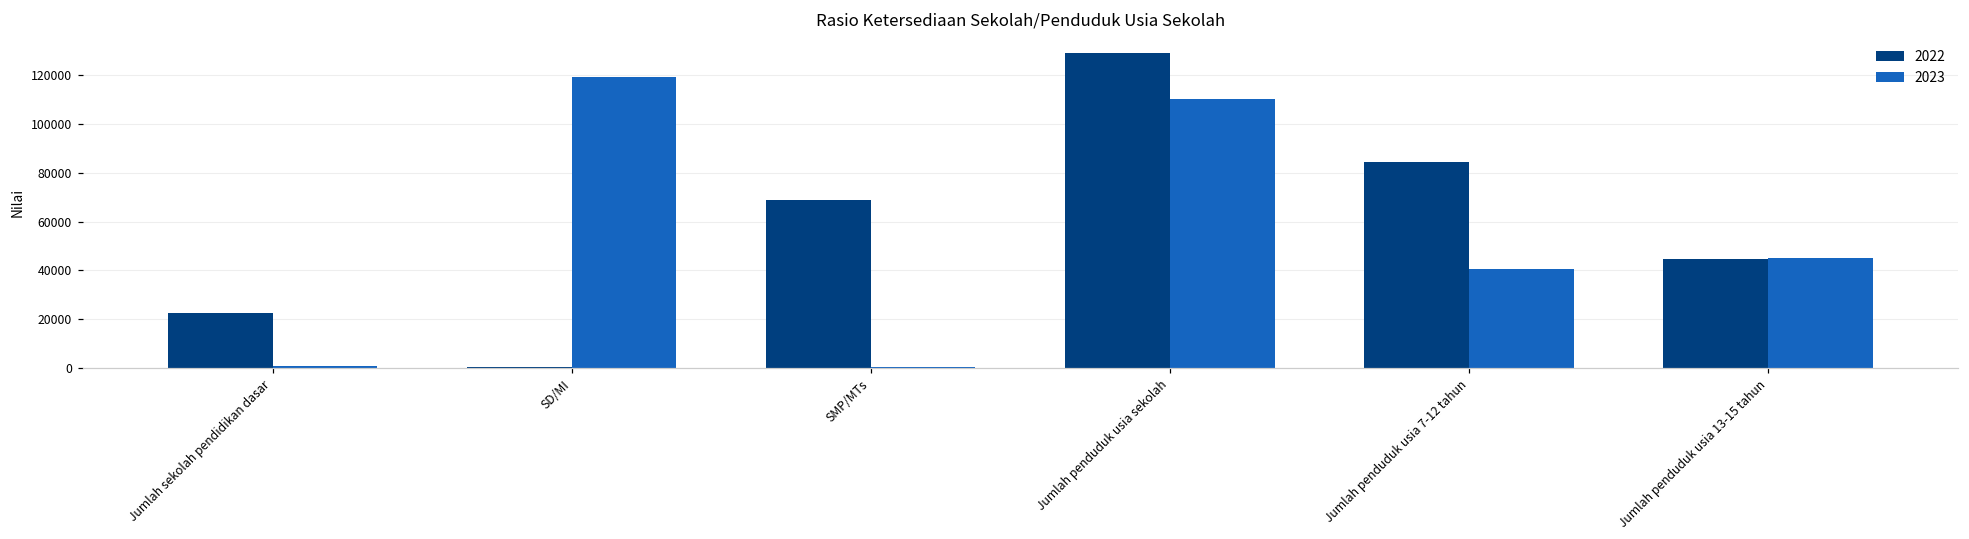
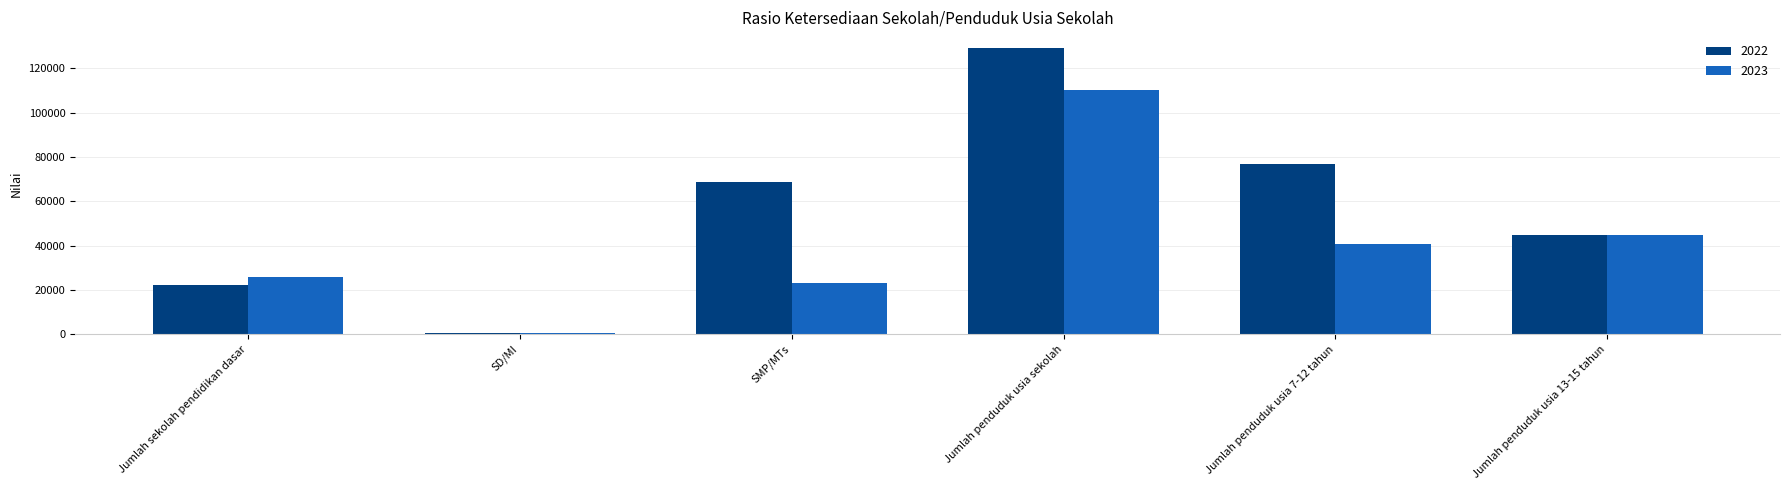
  {
    "2022": {
      "Jumlah sekolah pendidikan dasar": 22000,
      "SMP/MTs": 69000,
      "Jumlah penduduk usia sekolah": 129000,
-     "Jumlah penduduk usia 7-12 tahun": 84000,
+     "Jumlah penduduk usia 7-12 tahun": 77000,
      "Jumlah penduduk usia 13-15 tahun": 45000
    },
    "2023": {
-     "Jumlah sekolah pendidikan dasar": 1000,
-     "SD/MI": 119000,
-     "SMP/MTs": 0,
+     "Jumlah sekolah pendidikan dasar": 26000,
+     "SD/MI": 0,
+     "SMP/MTs": 23000,
      "Jumlah penduduk usia sekolah": 110000,
      "Jumlah penduduk usia 7-12 tahun": 41000,
      "Jumlah penduduk usia 13-15 tahun": 45000
    }
  }
